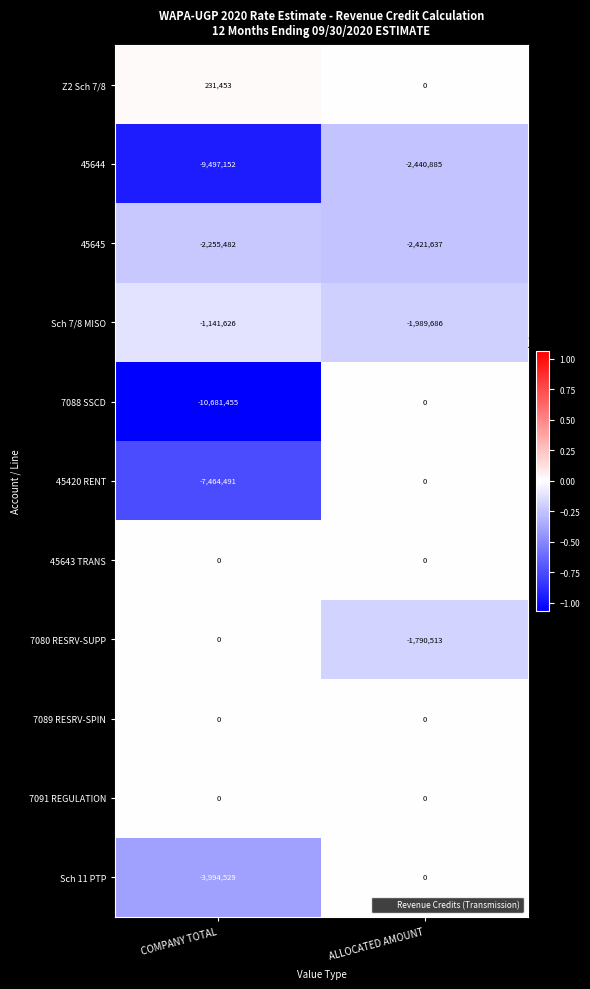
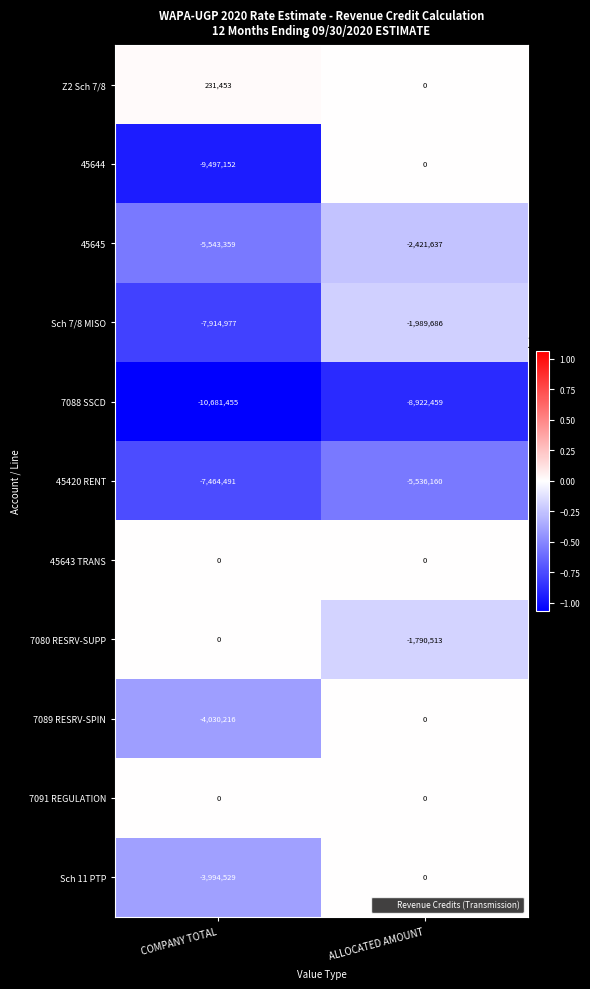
  {
    "Z2 Sch 7/8": {
      "COMPANY TOTAL": "231,453",
      "ALLOCATED AMOUNT": "0"
    },
    "45644": {
      "COMPANY TOTAL": "-9,497,152",
-     "ALLOCATED AMOUNT": "-2,440,885"
+     "ALLOCATED AMOUNT": "0"
    },
    "45645": {
-     "COMPANY TOTAL": "-2,255,482",
+     "COMPANY TOTAL": "-5,543,359",
      "ALLOCATED AMOUNT": "-2,421,637"
    },
    "Sch 7/8 MISO": {
-     "COMPANY TOTAL": "-1,141,626",
+     "COMPANY TOTAL": "-7,914,977",
      "ALLOCATED AMOUNT": "-1,989,686"
    },
    "7088 SSCD": {
      "COMPANY TOTAL": "-10,681,455",
-     "ALLOCATED AMOUNT": "0"
+     "ALLOCATED AMOUNT": "-8,922,459"
    },
    "45420 RENT": {
      "COMPANY TOTAL": "-7,464,491",
-     "ALLOCATED AMOUNT": "0"
+     "ALLOCATED AMOUNT": "-5,536,160"
    },
    "45643 TRANS": {
      "COMPANY TOTAL": "0",
      "ALLOCATED AMOUNT": "0"
    },
    "7080 RESRV-SUPP": {
      "COMPANY TOTAL": "0",
      "ALLOCATED AMOUNT": "-1,790,513"
    },
    "7089 RESRV-SPIN": {
-     "COMPANY TOTAL": "0",
+     "COMPANY TOTAL": "-4,030,216",
      "ALLOCATED AMOUNT": "0"
    },
    "7091 REGULATION": {
      "COMPANY TOTAL": "0",
      "ALLOCATED AMOUNT": "0"
    },
    "Sch 11 PTP": {
      "COMPANY TOTAL": "-3,994,529",
      "ALLOCATED AMOUNT": "0"
    }
  }
